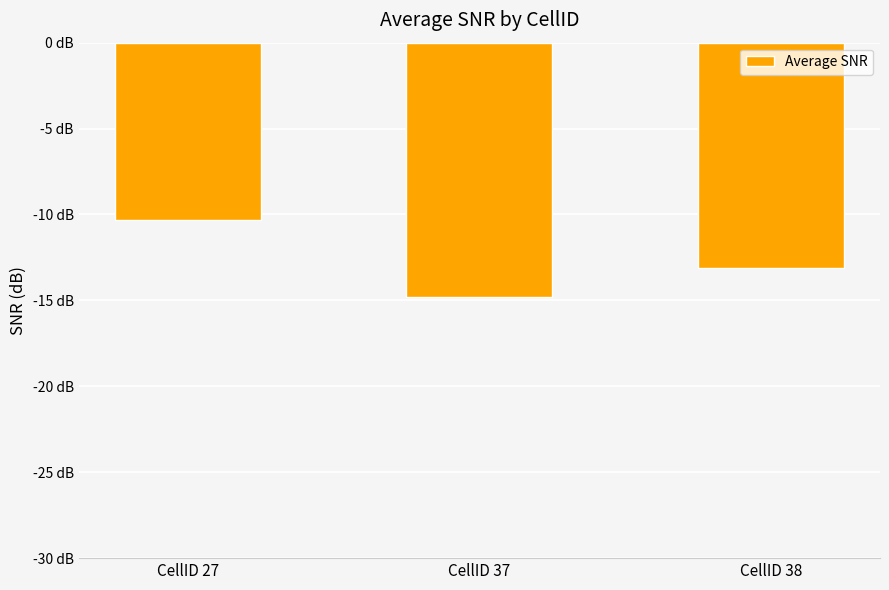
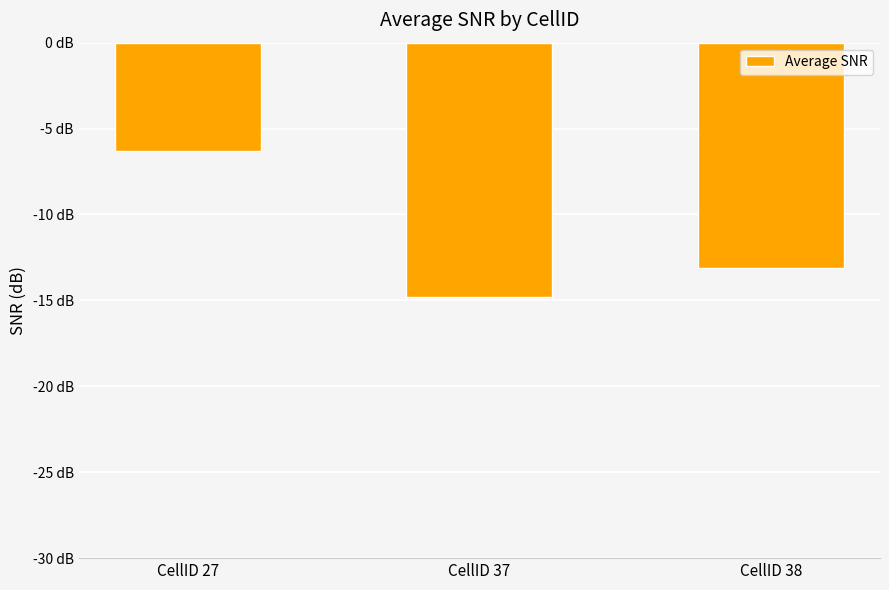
  {
-   "CellID 27": "-10.3 dB",
+   "CellID 27": "-6.3 dB",
    "CellID 37": "-14.8 dB",
    "CellID 38": "-13.1 dB"
  }
